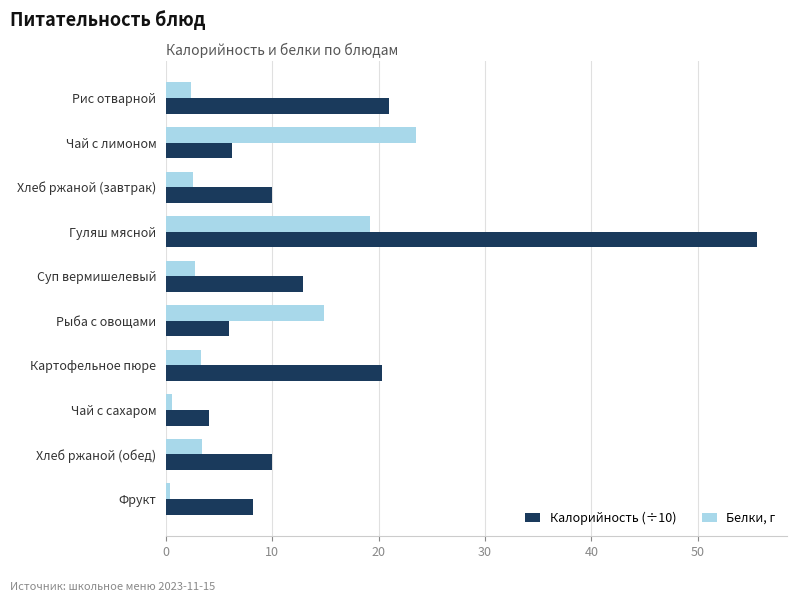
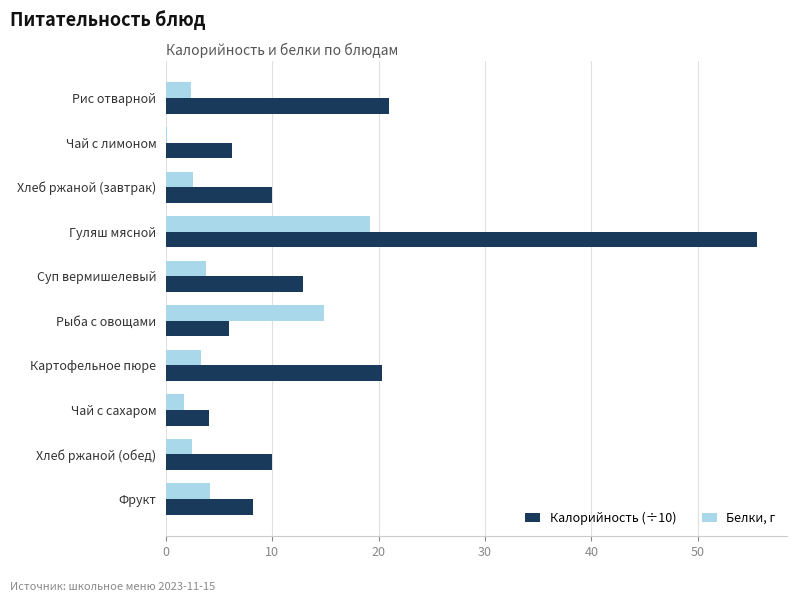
  {
    "Калорийность (÷10)": {
      "Рис отварной": 21.0,
      "Чай с лимоном": 6.2,
      "Хлеб ржаной (завтрак)": 10.0,
      "Гуляш мясной": 55.6,
      "Суп вермишелевый": 12.9,
      "Рыба с овощами": 5.9,
      "Картофельное пюре": 20.3,
      "Чай с сахаром": 4.0,
      "Хлеб ржаной (обед)": 10.0,
      "Фрукт": 8.2
    },
    "Белки, г": {
      "Рис отварной": 2.4,
-     "Чай с лимоном": 23.5,
+     "Чай с лимоном": 0.1,
      "Хлеб ржаной (завтрак)": 2.5,
      "Гуляш мясной": 19.2,
-     "Суп вермишелевый": 2.7,
+     "Суп вермишелевый": 3.7,
      "Рыба с овощами": 14.8,
      "Картофельное пюре": 3.3,
-     "Чай с сахаром": 0.5,
-     "Хлеб ржаной (обед)": 3.4,
-     "Фрукт": 0.4
+     "Чай с сахаром": 1.7,
+     "Хлеб ржаной (обед)": 2.4,
+     "Фрукт": 4.1
    }
  }
